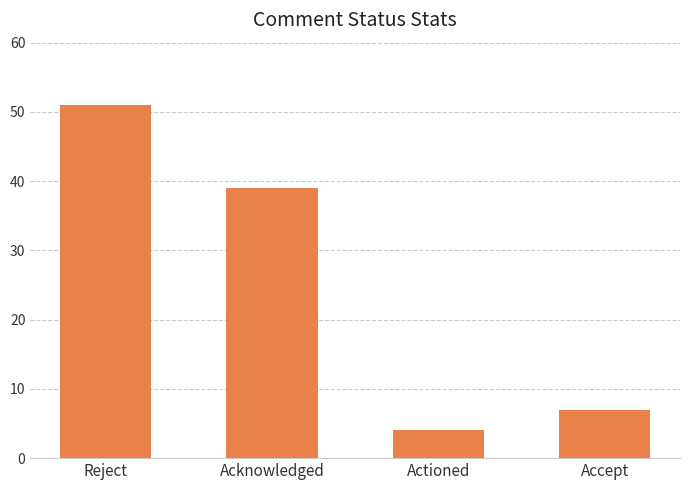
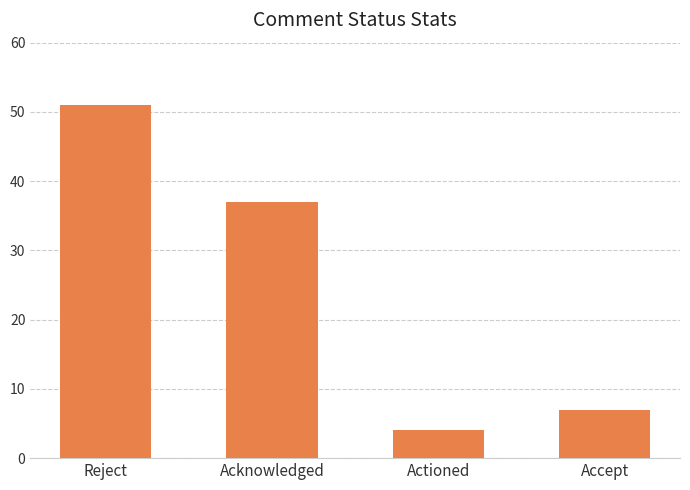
  {
    "Reject": 51,
-   "Acknowledged": 39,
+   "Acknowledged": 37,
    "Actioned": 4,
    "Accept": 7
  }
